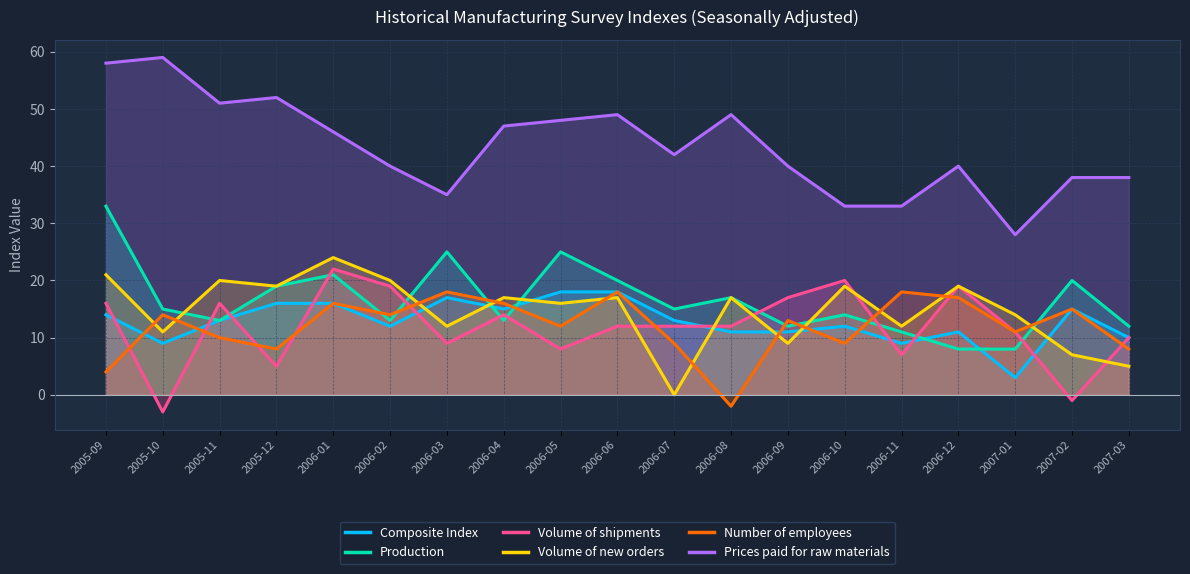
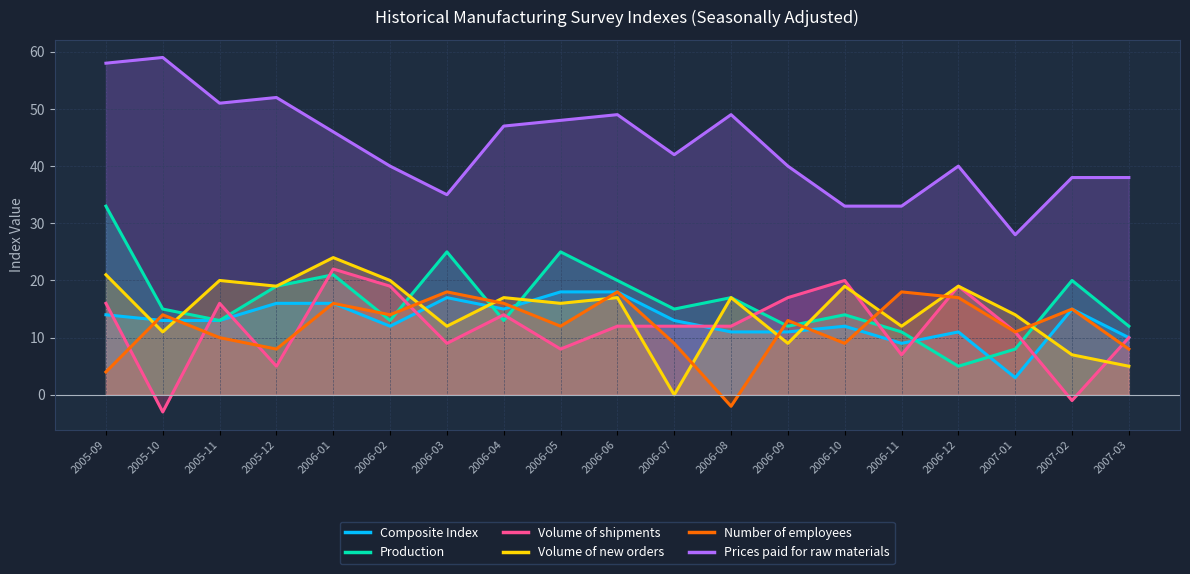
  {
    "Composite Index": {
      "2005-09": 14,
-     "2005-10": 9,
+     "2005-10": 13,
      "2005-12": 16,
      "2006-02": 12,
      "2006-03": 17,
      "2006-04": 15,
      "2006-05": 18,
      "2006-07": 13,
      "2006-08": 11,
      "2006-09": 11,
      "2006-10": 12,
      "2006-11": 9,
      "2006-12": 11,
      "2007-01": 3
    },
    "Production": {
      "2005-09": 33,
      "2005-10": 15,
      "2006-01": 21,
      "2006-02": 13,
      "2006-03": 25,
      "2006-04": 13,
      "2006-05": 25,
      "2006-06": 20,
      "2006-07": 15,
      "2006-09": 12,
      "2006-10": 14,
      "2006-11": 11,
-     "2006-12": 8,
+     "2006-12": 5,
      "2007-01": 8,
      "2007-02": 20,
      "2007-03": 12
    },
    "Volume of new orders": {
      "2005-09": 21,
      "2005-10": 11,
      "2005-11": 20,
      "2006-01": 24,
      "2006-02": 20,
      "2006-03": 12,
      "2006-04": 17,
      "2006-05": 16,
      "2006-06": 17,
      "2006-07": 0,
      "2006-09": 9,
      "2006-10": 19,
      "2006-11": 12,
      "2007-01": 14,
      "2007-02": 7,
      "2007-03": 5
    },
    "Prices paid for raw materials": {
      "2005-09": 58,
      "2005-10": 59,
      "2005-11": 51,
      "2005-12": 52,
      "2006-01": 46,
      "2006-02": 40,
      "2006-03": 35,
      "2006-04": 47,
      "2006-05": 48,
      "2006-06": 49,
      "2006-07": 42,
      "2006-08": 49,
      "2006-09": 40,
      "2006-10": 33,
      "2006-11": 33,
      "2006-12": 40,
      "2007-01": 28,
      "2007-02": 38,
      "2007-03": 38
    }
  }
